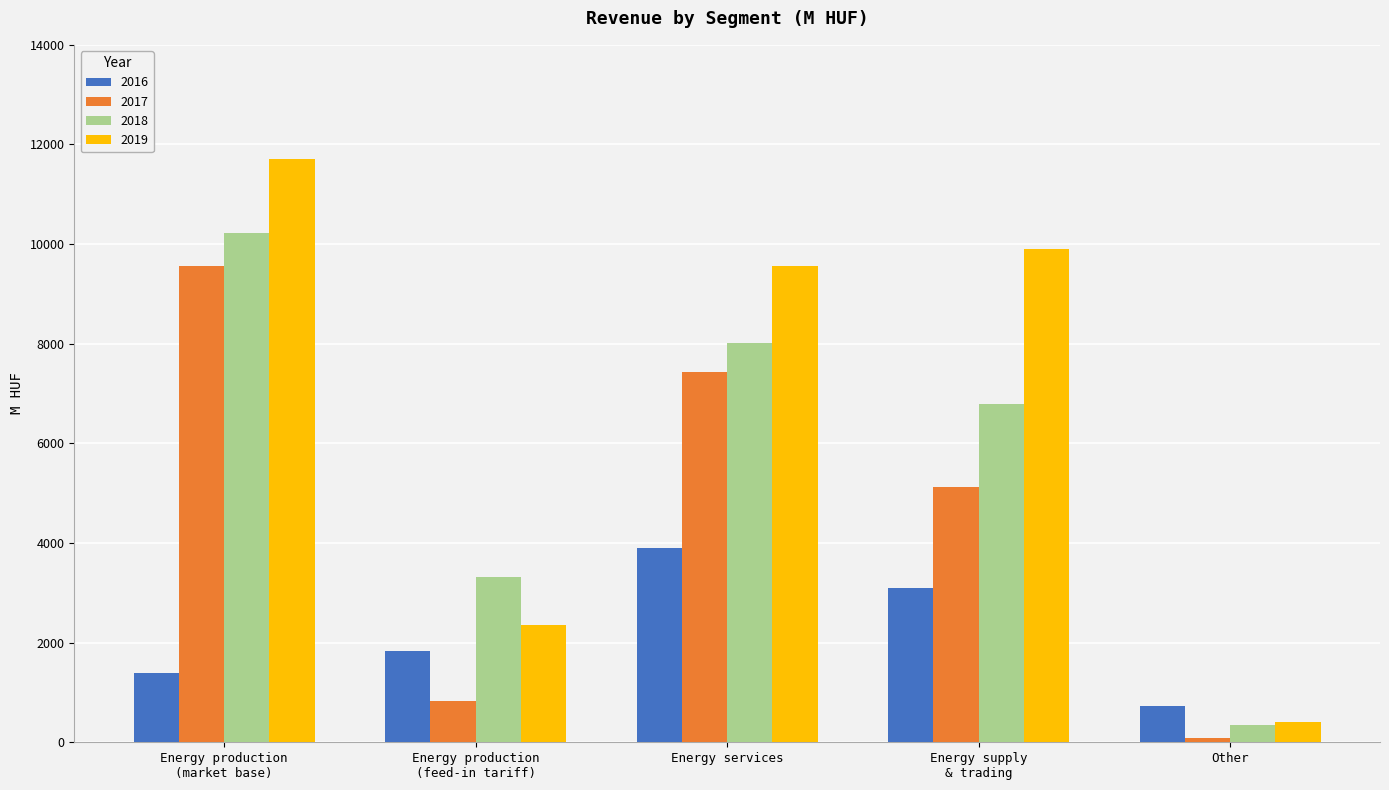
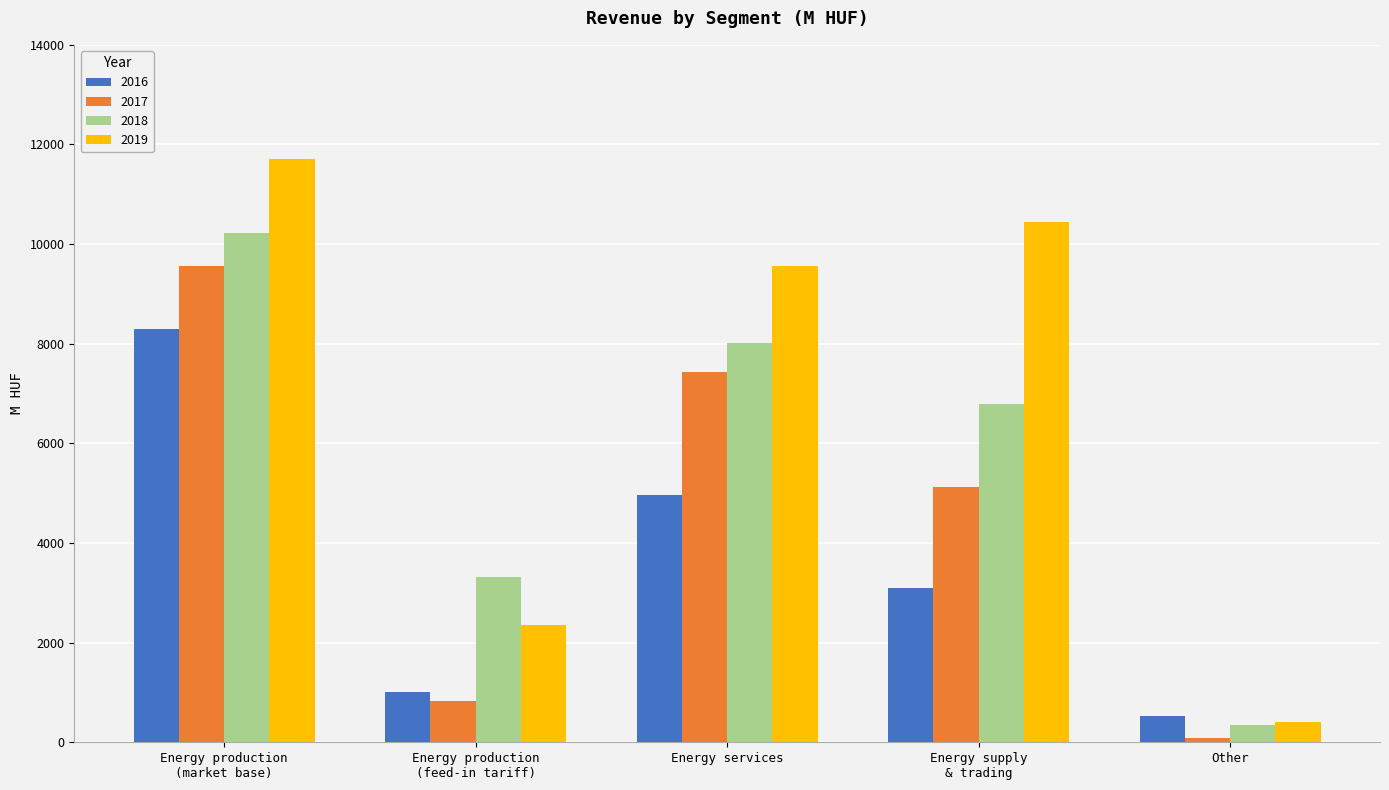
  {
    "2016": {
-     "Energy production (market base)": 1400,
-     "Energy production (feed-in tariff)": 1800,
-     "Energy services": 3900,
+     "Energy production (market base)": 8300,
+     "Energy production (feed-in tariff)": 1000,
+     "Energy services": 5000,
      "Energy supply & trading": 3100,
-     "Other": 700
+     "Other": 500
    },
    "2017": {
      "Energy production (market base)": 9600,
      "Energy production (feed-in tariff)": 800,
      "Energy services": 7400,
      "Energy supply & trading": 5100,
      "Other": 100
    },
    "2018": {
      "Energy production (market base)": 10200,
      "Energy production (feed-in tariff)": 3300,
      "Energy services": 8000,
      "Energy supply & trading": 6800,
      "Other": 300
    },
    "2019": {
      "Energy production (market base)": 11700,
      "Energy production (feed-in tariff)": 2400,
      "Energy services": 9600,
-     "Energy supply & trading": 9900,
+     "Energy supply & trading": 10500,
      "Other": 400
    }
  }
